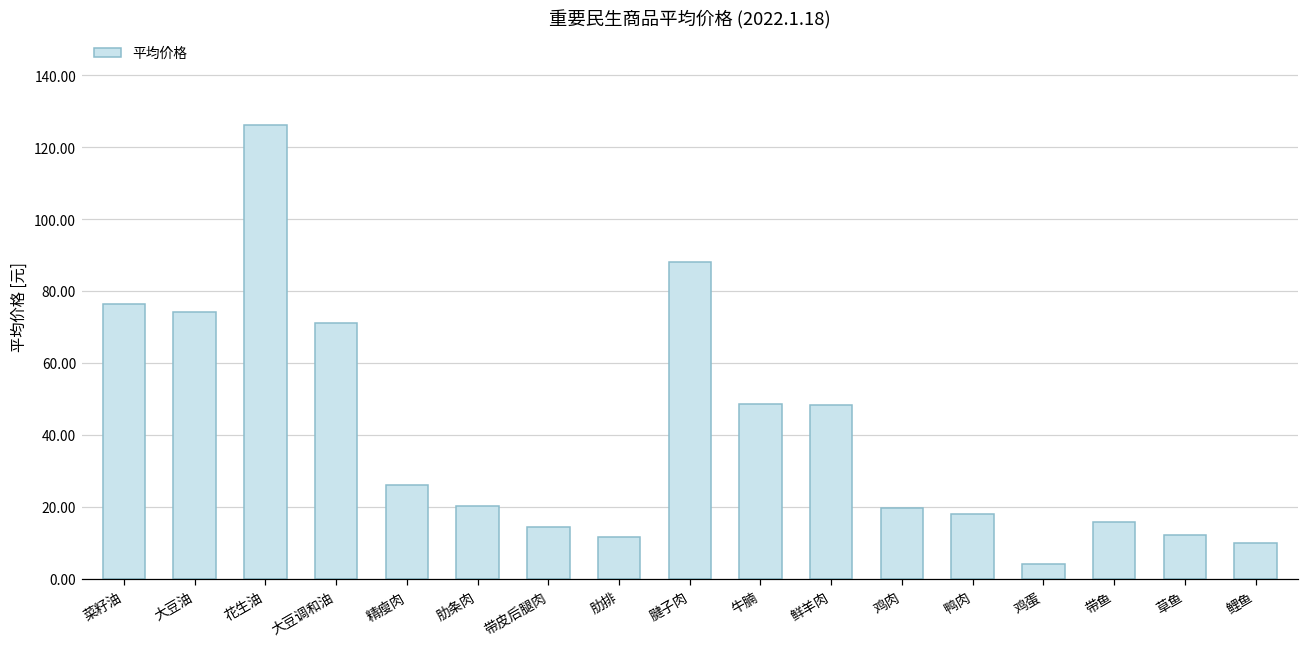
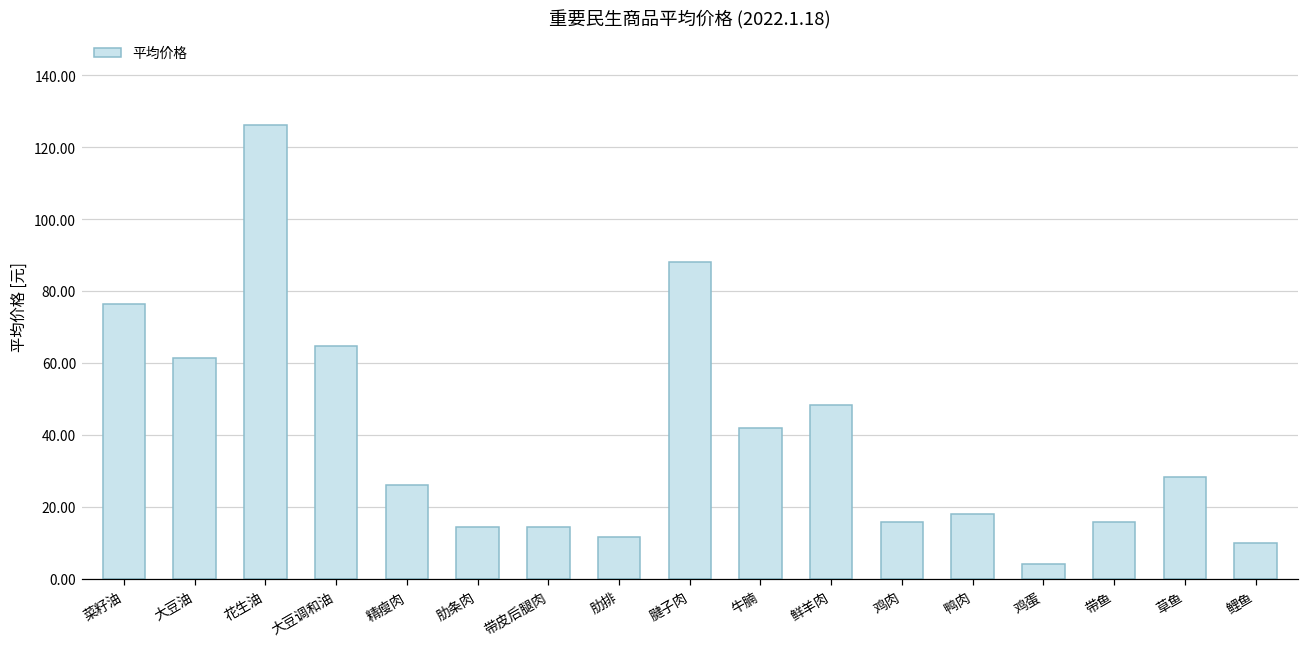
  {
    "菜籽油": 76,
-   "大豆油": 74,
+   "大豆油": 61,
    "花生油": 126,
-   "大豆调和油": 71,
+   "大豆调和油": 65,
    "精瘦肉": 26,
-   "肋条肉": 20,
+   "肋条肉": 14,
    "带皮后腿肉": 15,
    "肋排": 12,
    "腱子肉": 88,
-   "牛腩": 49,
+   "牛腩": 42,
    "鲜羊肉": 48,
-   "鸡肉": 20,
+   "鸡肉": 16,
    "鸭肉": 18,
    "鸡蛋": 4,
    "带鱼": 16,
-   "草鱼": 12,
+   "草鱼": 28,
    "鲤鱼": 10
  }
